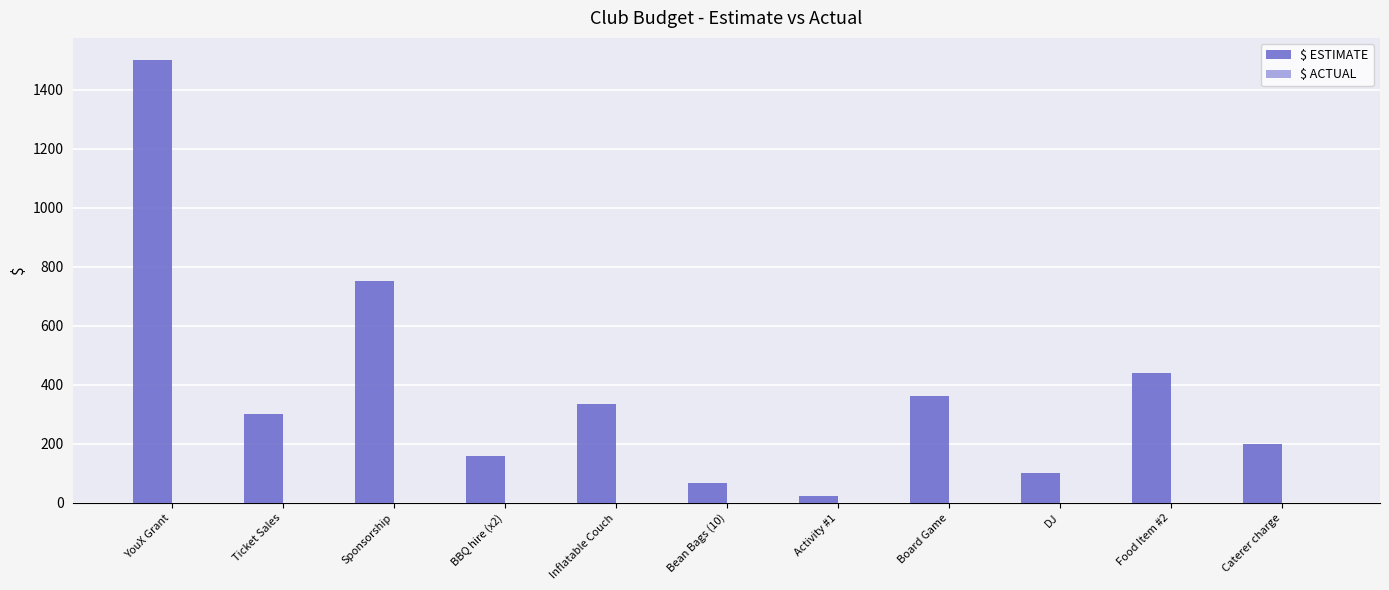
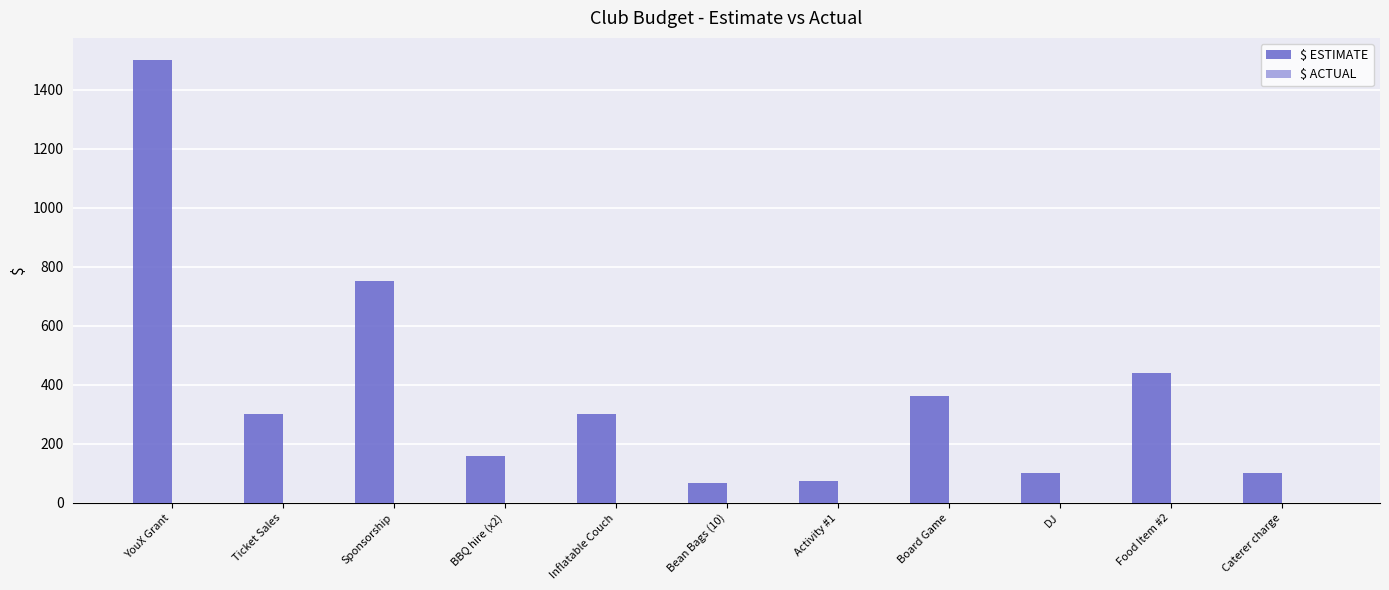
  {
    "$ ESTIMATE": {
      "YouX Grant": 1500,
      "Ticket Sales": 300,
      "Sponsorship": 750,
      "BBQ hire (x2)": 160,
-     "Inflatable Couch": 340,
+     "Inflatable Couch": 300,
      "Bean Bags (10)": 70,
-     "Activity #1": 30,
+     "Activity #1": 70,
      "Board Game": 360,
      "DJ": 100,
      "Food Item #2": 440,
-     "Caterer charge": 200
+     "Caterer charge": 100
    },
    "$ ACTUAL": {
      "YouX Grant": 0,
      "Ticket Sales": 0,
      "Sponsorship": 0,
      "BBQ hire (x2)": 0,
      "Inflatable Couch": 0,
      "Bean Bags (10)": 0,
      "Activity #1": 0,
      "Board Game": 0,
      "DJ": 0,
      "Food Item #2": 0,
      "Caterer charge": 0
    }
  }
